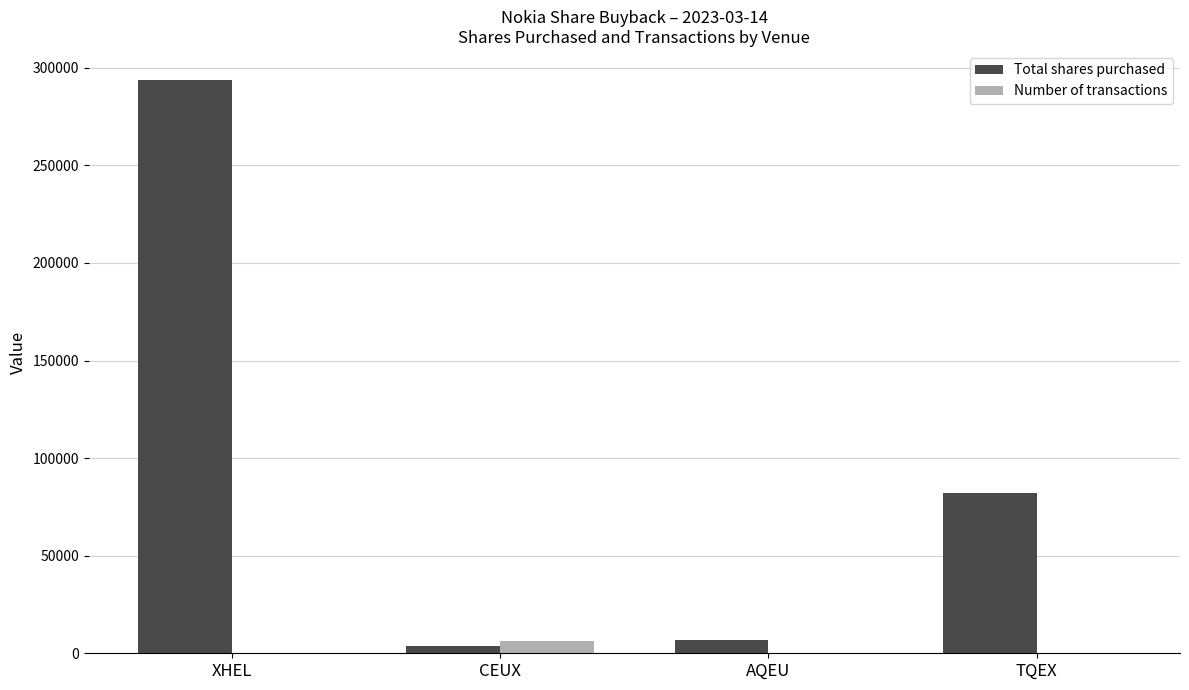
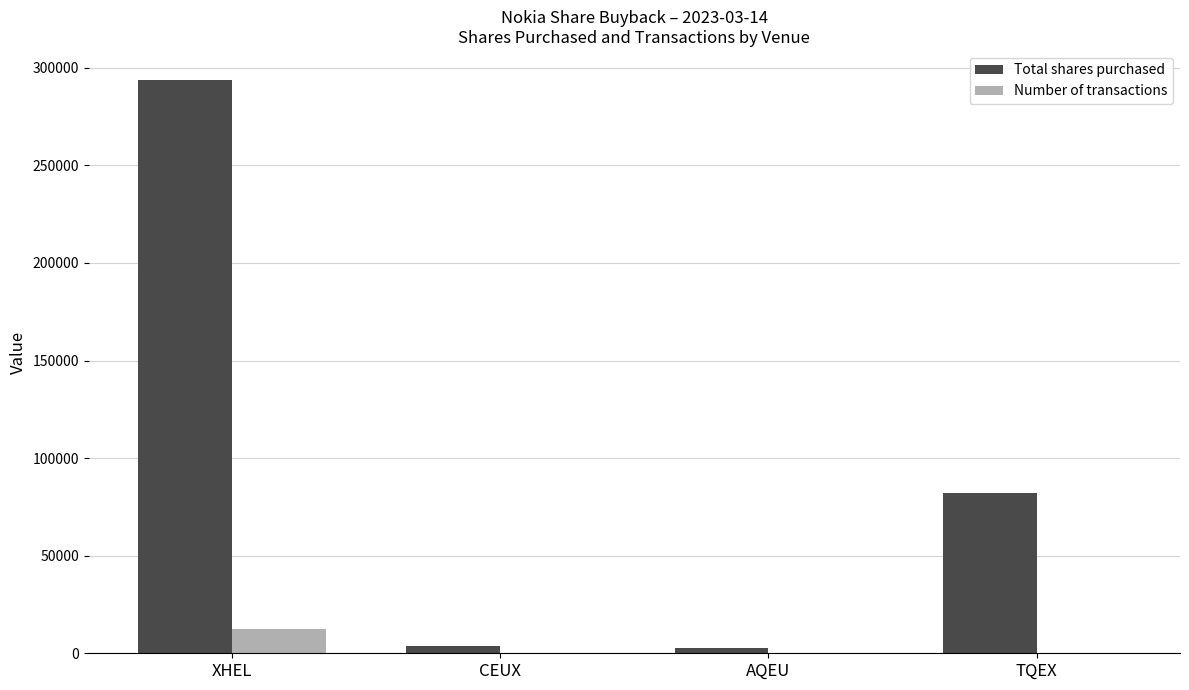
  {
    "Total shares purchased": {
      "XHEL": 294000,
      "CEUX": 4000,
-     "AQEU": 7000,
+     "AQEU": 3000,
      "TQEX": 82000
    },
    "Number of transactions": {
-     "XHEL": 0,
-     "CEUX": 6000
+     "XHEL": 13000,
+     "CEUX": 0
    }
  }
